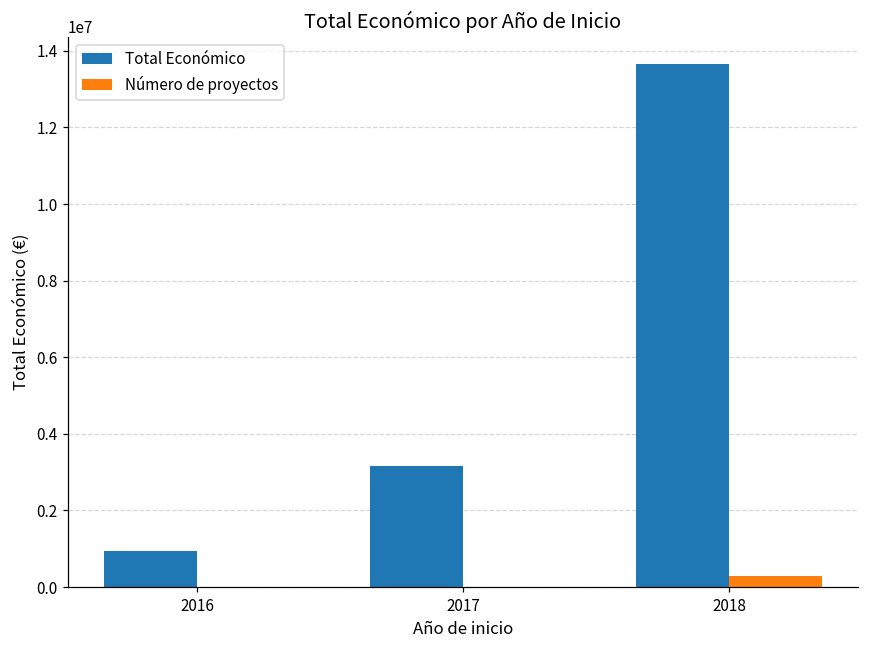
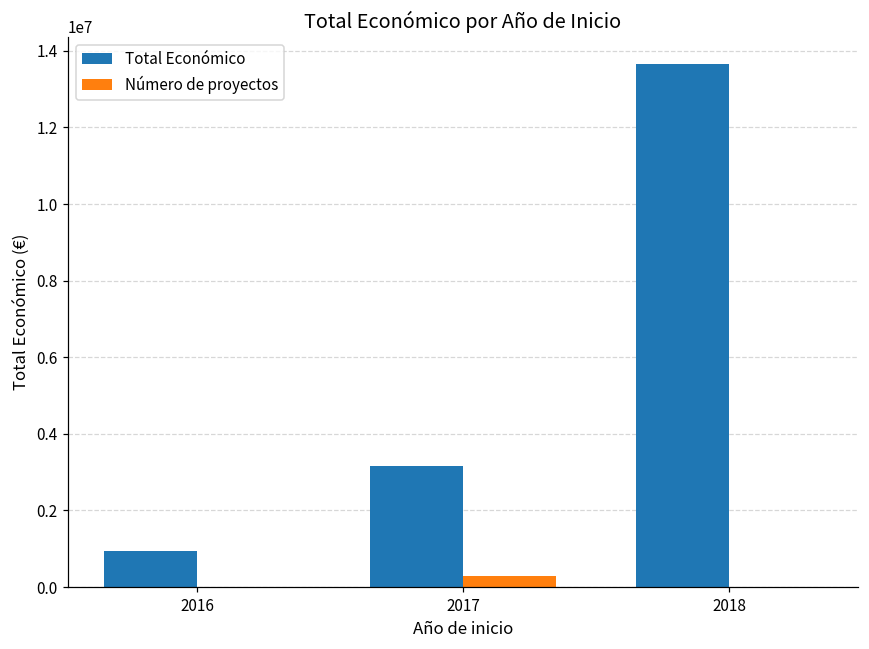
  {
    "Total Económico": {
      "2016": 900000,
      "2017": 3200000,
      "2018": 13700000
    },
    "Número de proyectos": {
-     "2017": 0,
-     "2018": 300000
+     "2017": 300000,
+     "2018": 0
    }
  }
